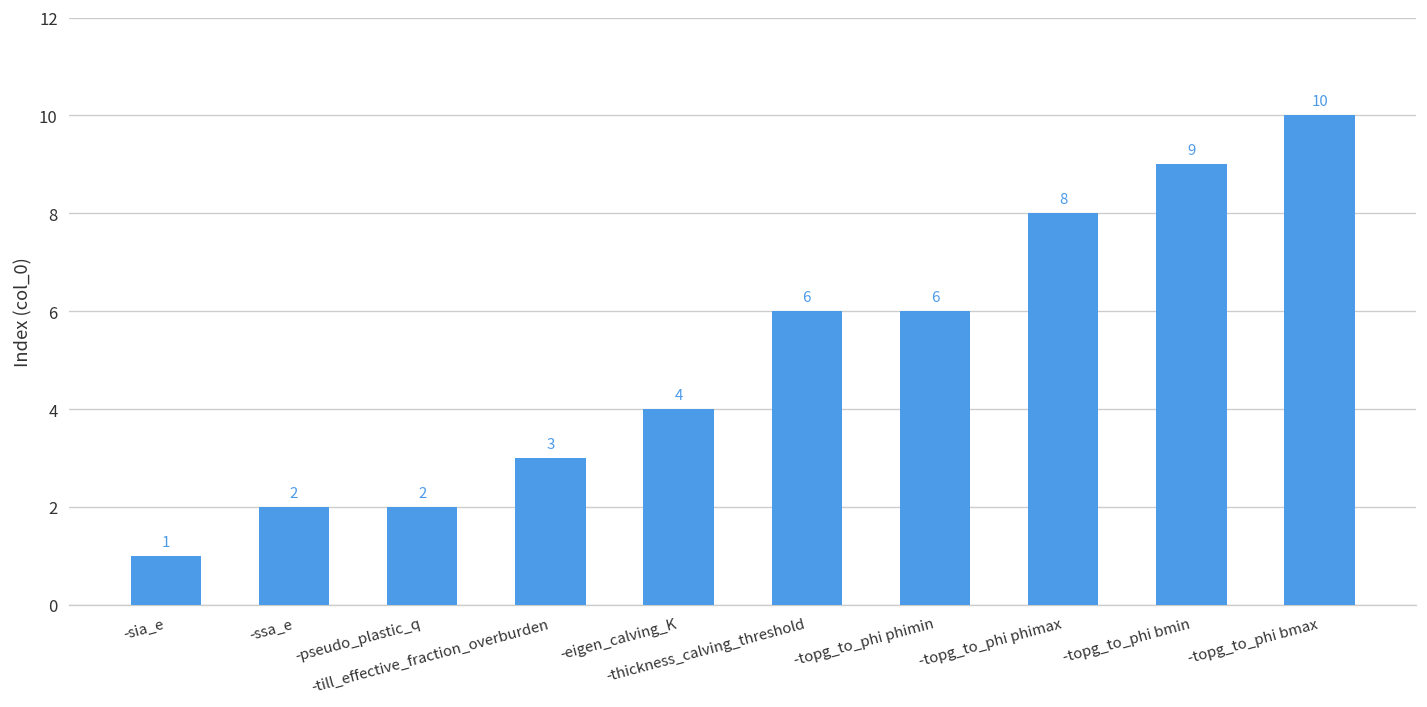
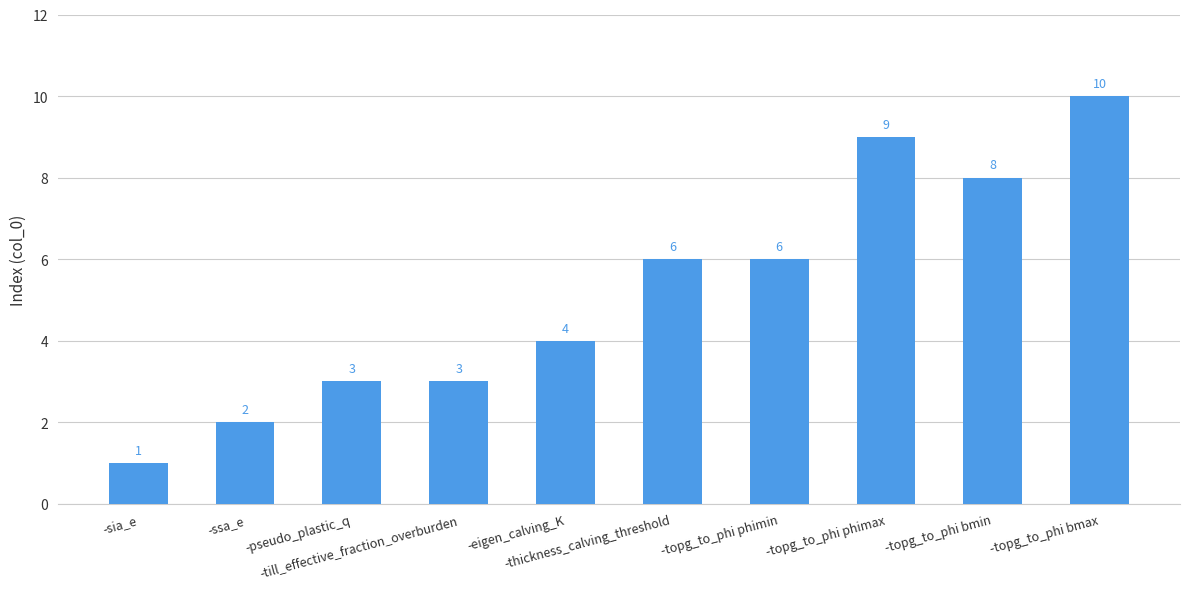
  {
    "-sia_e": 1,
    "-ssa_e": 2,
-   "-pseudo_plastic_q": 2,
+   "-pseudo_plastic_q": 3,
    "-till_effective_fraction_overburden": 3,
    "-eigen_calving_K": 4,
    "-thickness_calving_threshold": 6,
    "-topg_to_phi phimin": 6,
-   "-topg_to_phi phimax": 8,
-   "-topg_to_phi bmin": 9,
+   "-topg_to_phi phimax": 9,
+   "-topg_to_phi bmin": 8,
    "-topg_to_phi bmax": 10
  }
